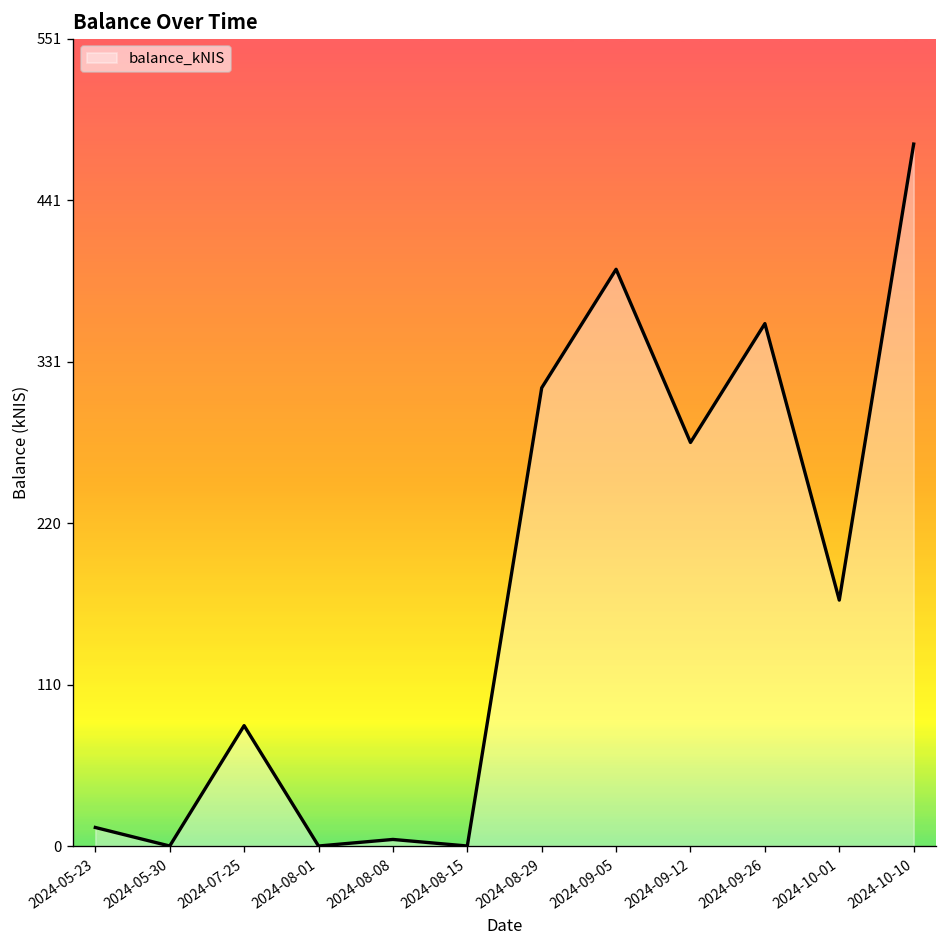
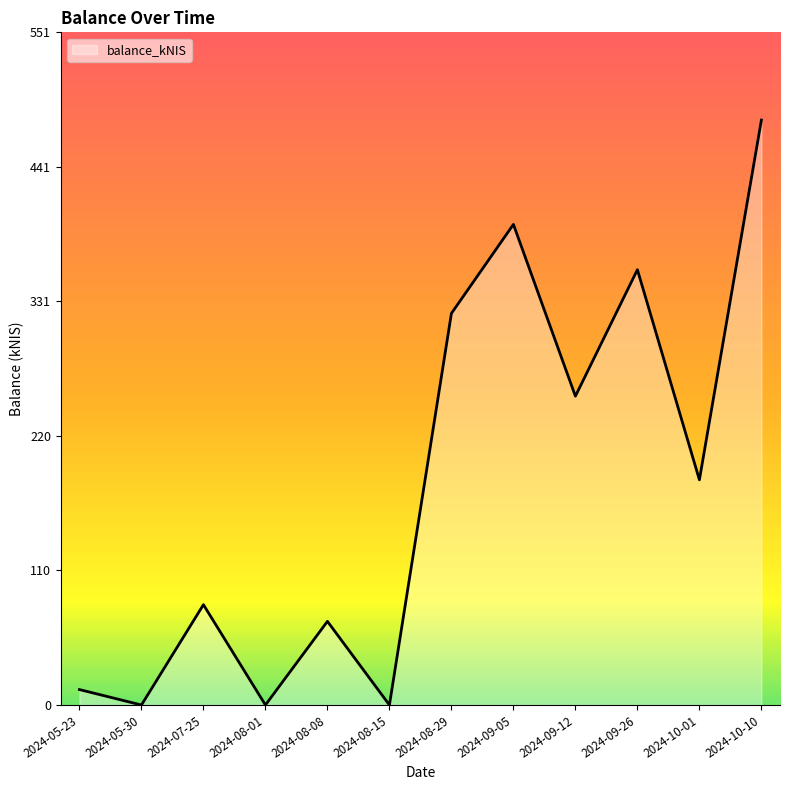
  {
    "2024-05-23": 13,
    "2024-05-30": 0,
    "2024-07-25": 82,
    "2024-08-01": 0,
-   "2024-08-08": 4,
+   "2024-08-08": 69,
    "2024-08-15": 0,
-   "2024-08-29": 313,
+   "2024-08-29": 321,
    "2024-09-05": 394,
-   "2024-09-12": 276,
+   "2024-09-12": 253,
    "2024-09-26": 357,
-   "2024-10-01": 168,
+   "2024-10-01": 185,
    "2024-10-10": 479
  }
